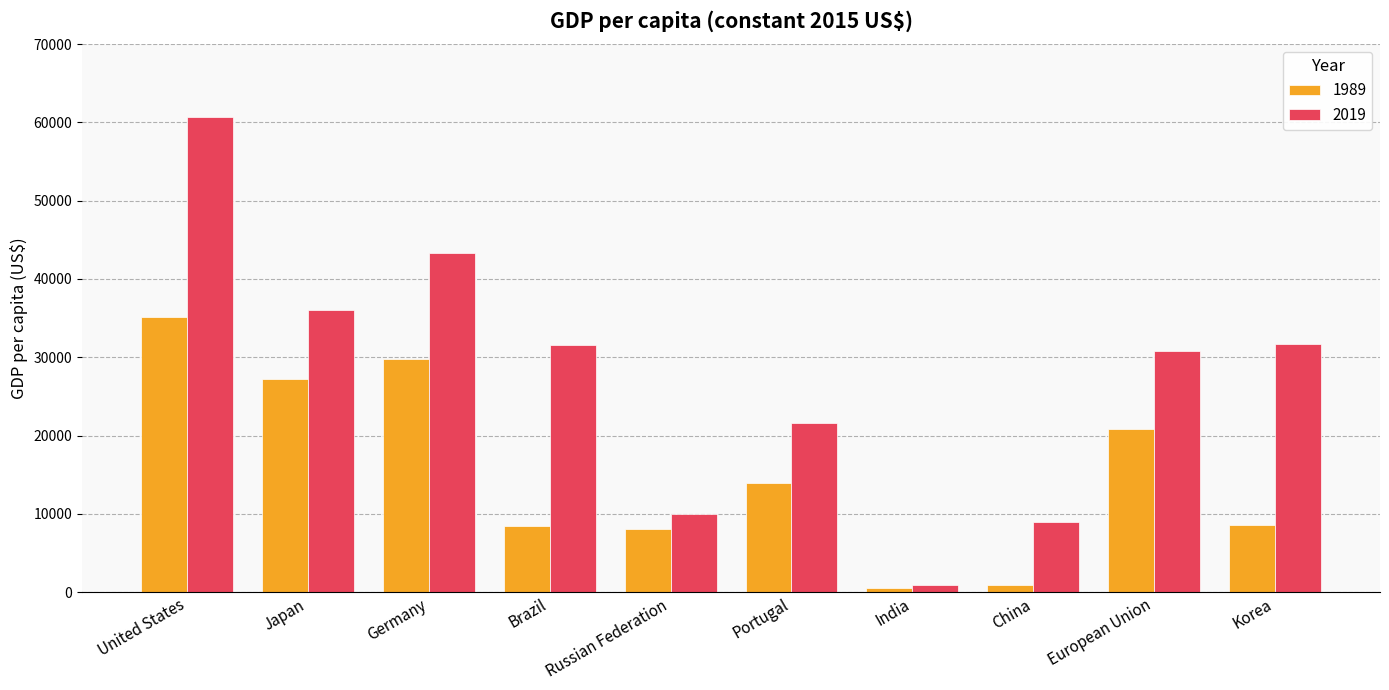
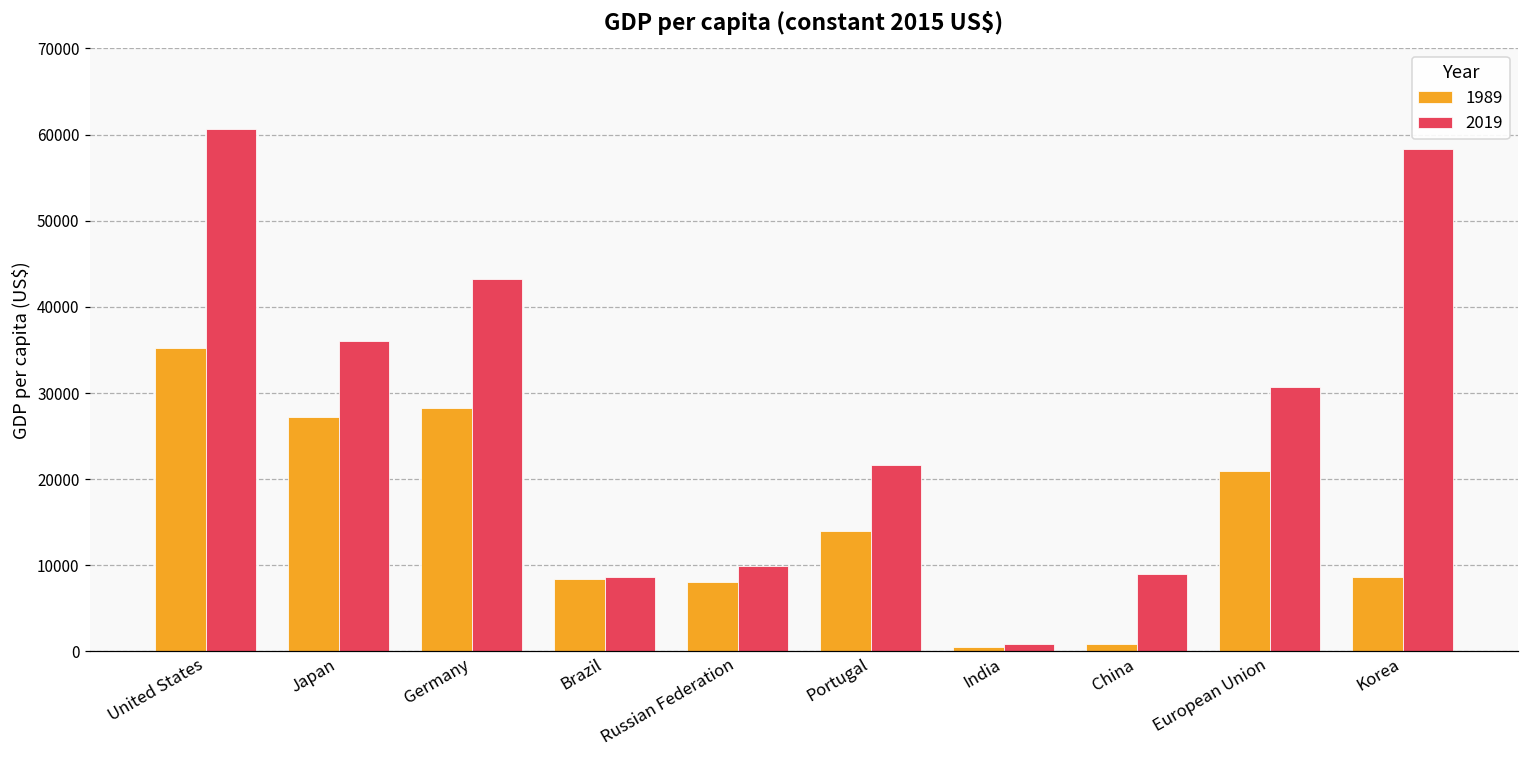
  {
    "1989": {
      "United States": 35000,
      "Japan": 27000,
-     "Germany": 30000,
+     "Germany": 28000,
      "Brazil": 8000,
      "Russian Federation": 8000,
      "Portugal": 14000,
      "India": 1000,
      "China": 1000,
      "European Union": 21000,
      "Korea": 9000
    },
    "2019": {
      "United States": 61000,
      "Japan": 36000,
      "Germany": 43000,
-     "Brazil": 32000,
+     "Brazil": 9000,
      "Russian Federation": 10000,
      "Portugal": 22000,
      "India": 1000,
      "China": 9000,
      "European Union": 31000,
-     "Korea": 32000
+     "Korea": 58000
    }
  }
